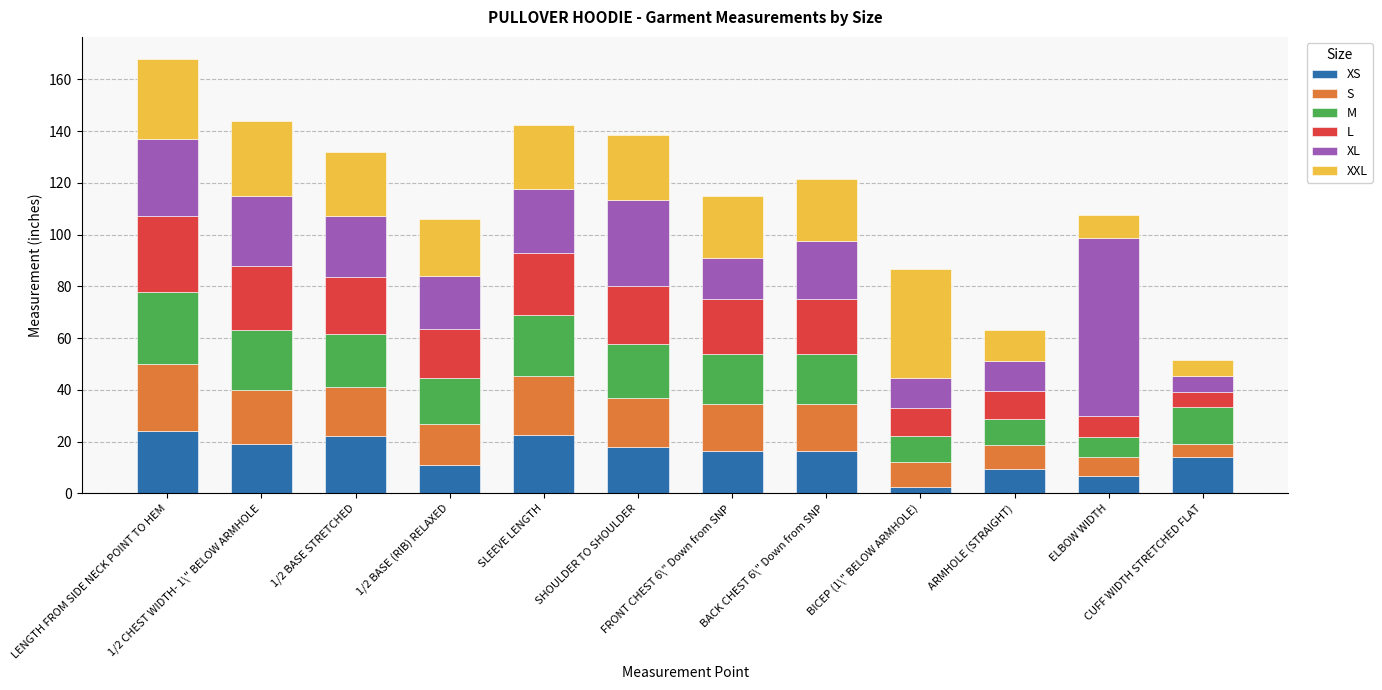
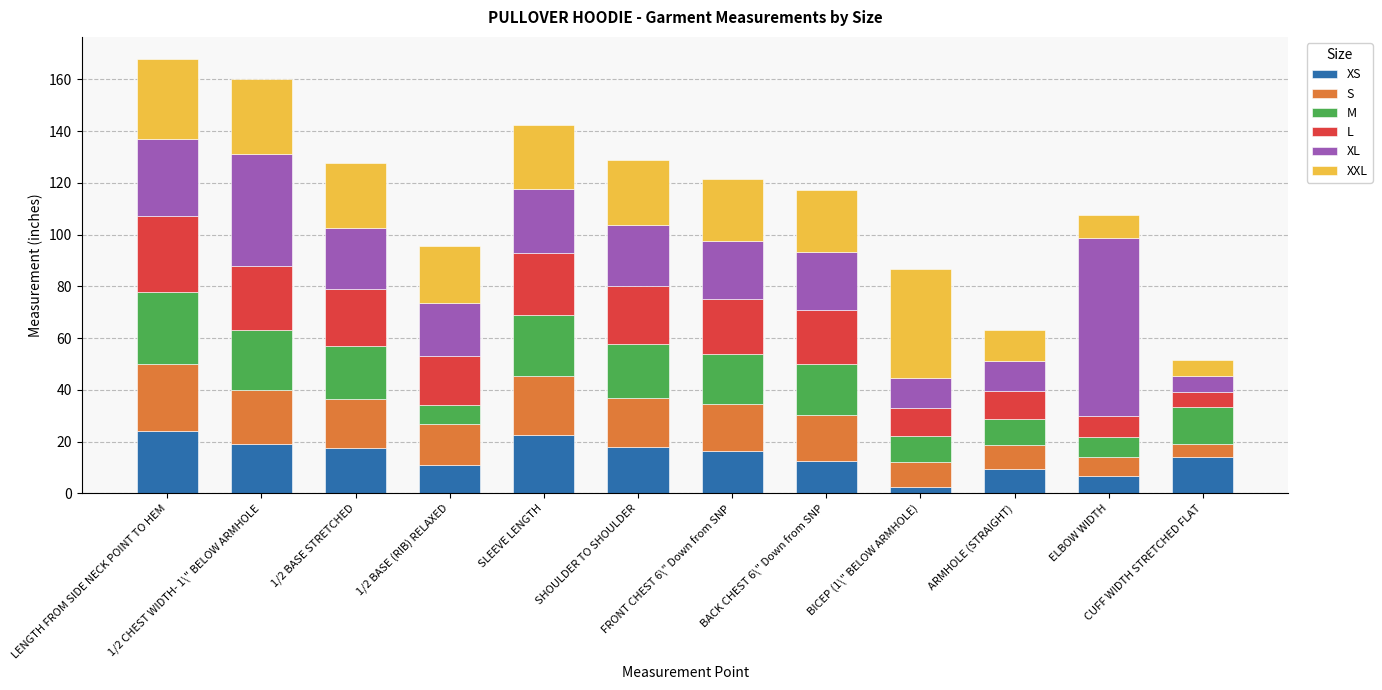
  {
    "XS": {
      "LENGTH FROM SIDE NECK POINT TO HEM": 24,
      "1/2 CHEST WIDTH- 1\\\" BELOW ARMHOLE": 19,
-     "1/2 BASE STRETCHED": 22,
+     "1/2 BASE STRETCHED": 18,
      "1/2 BASE (RIB) RELAXED": 11,
      "SLEEVE LENGTH": 23,
      "SHOULDER TO SHOULDER": 18,
      "FRONT CHEST 6\\\" Down from SNP": 17,
-     "BACK CHEST 6\\\" Down from SNP": 17,
+     "BACK CHEST 6\\\" Down from SNP": 12,
      "BICEP (1\\\" BELOW ARMHOLE)": 3,
      "ARMHOLE (STRAIGHT)": 9,
      "ELBOW WIDTH": 7,
      "CUFF WIDTH STRETCHED FLAT": 14
    },
    "M": {
      "LENGTH FROM SIDE NECK POINT TO HEM": 28,
      "1/2 CHEST WIDTH- 1\\\" BELOW ARMHOLE": 23,
      "1/2 BASE STRETCHED": 21,
-     "1/2 BASE (RIB) RELAXED": 18,
+     "1/2 BASE (RIB) RELAXED": 7,
      "SLEEVE LENGTH": 24,
      "SHOULDER TO SHOULDER": 21,
      "FRONT CHEST 6\\\" Down from SNP": 20,
      "BACK CHEST 6\\\" Down from SNP": 20,
      "BICEP (1\\\" BELOW ARMHOLE)": 10,
      "ARMHOLE (STRAIGHT)": 10,
      "ELBOW WIDTH": 8,
      "CUFF WIDTH STRETCHED FLAT": 14
    },
    "XL": {
      "LENGTH FROM SIDE NECK POINT TO HEM": 30,
-     "1/2 CHEST WIDTH- 1\\\" BELOW ARMHOLE": 27,
+     "1/2 CHEST WIDTH- 1\\\" BELOW ARMHOLE": 43,
      "1/2 BASE STRETCHED": 24,
      "1/2 BASE (RIB) RELAXED": 21,
      "SLEEVE LENGTH": 25,
-     "SHOULDER TO SHOULDER": 33,
-     "FRONT CHEST 6\\\" Down from SNP": 16,
+     "SHOULDER TO SHOULDER": 24,
+     "FRONT CHEST 6\\\" Down from SNP": 23,
      "BACK CHEST 6\\\" Down from SNP": 23,
      "BICEP (1\\\" BELOW ARMHOLE)": 12,
      "ARMHOLE (STRAIGHT)": 12,
      "ELBOW WIDTH": 69,
      "CUFF WIDTH STRETCHED FLAT": 6
    },
    "XXL": {
      "LENGTH FROM SIDE NECK POINT TO HEM": 31,
      "1/2 CHEST WIDTH- 1\\\" BELOW ARMHOLE": 29,
      "1/2 BASE STRETCHED": 25,
      "1/2 BASE (RIB) RELAXED": 22,
      "SLEEVE LENGTH": 25,
      "SHOULDER TO SHOULDER": 25,
      "FRONT CHEST 6\\\" Down from SNP": 24,
      "BACK CHEST 6\\\" Down from SNP": 24,
      "BICEP (1\\\" BELOW ARMHOLE)": 42,
      "ARMHOLE (STRAIGHT)": 12,
      "ELBOW WIDTH": 9,
      "CUFF WIDTH STRETCHED FLAT": 6
    }
  }
